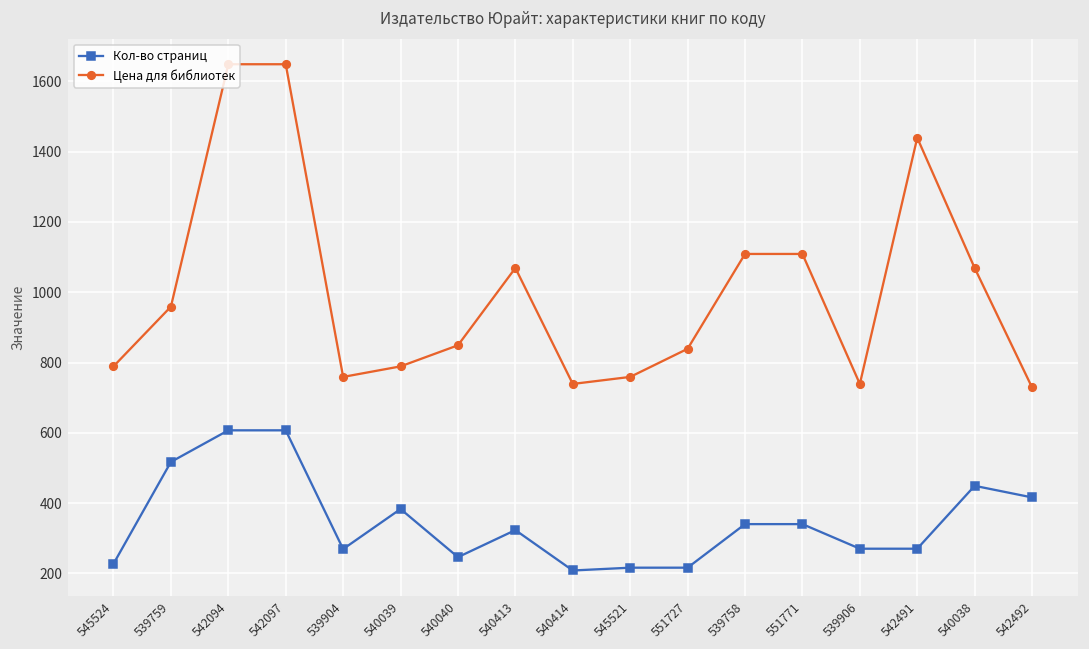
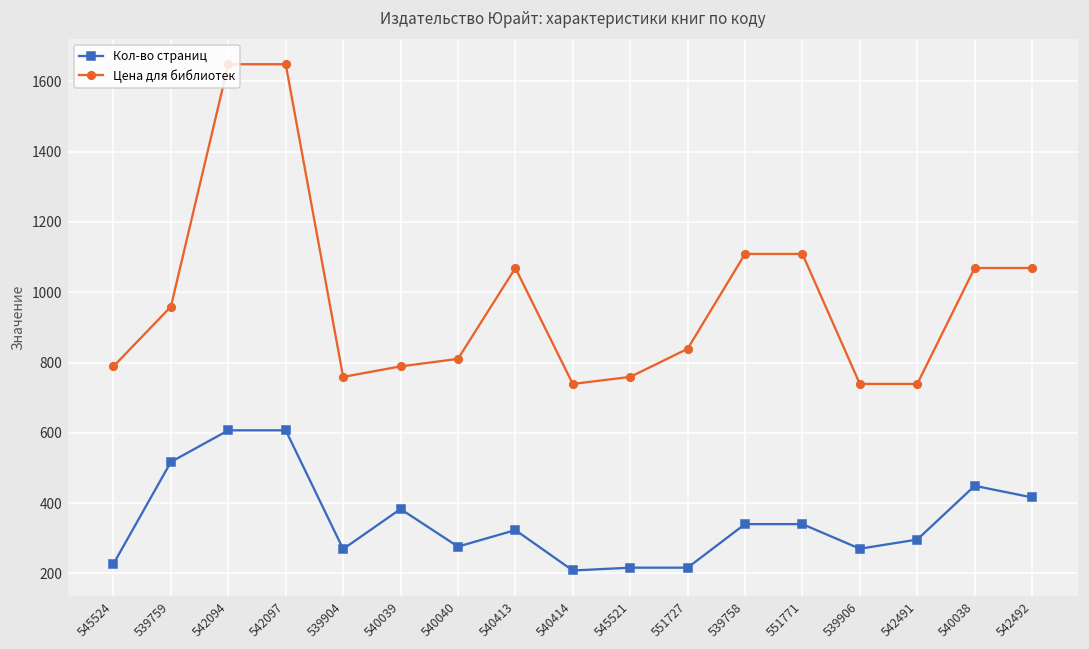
  {
    "Кол-во страниц": {
      "545524": 230,
      "539759": 520,
      "542094": 610,
      "542097": 610,
      "539904": 270,
      "540039": 380,
-     "540040": 250,
+     "540040": 280,
      "540413": 320,
      "540414": 210,
      "545521": 220,
      "551727": 220,
      "539758": 340,
      "551771": 340,
      "539906": 270,
-     "542491": 270,
+     "542491": 300,
      "540038": 450,
      "542492": 420
    },
    "Цена для библиотек": {
      "545524": 790,
      "539759": 960,
      "542097": 1650,
      "539904": 760,
      "540039": 790,
-     "540040": 850,
+     "540040": 810,
      "540413": 1070,
      "540414": 740,
      "545521": 760,
      "551727": 840,
      "539758": 1110,
      "551771": 1110,
      "539906": 740,
-     "542491": 1440,
+     "542491": 740,
      "540038": 1070,
-     "542492": 730
+     "542492": 1070
    }
  }
